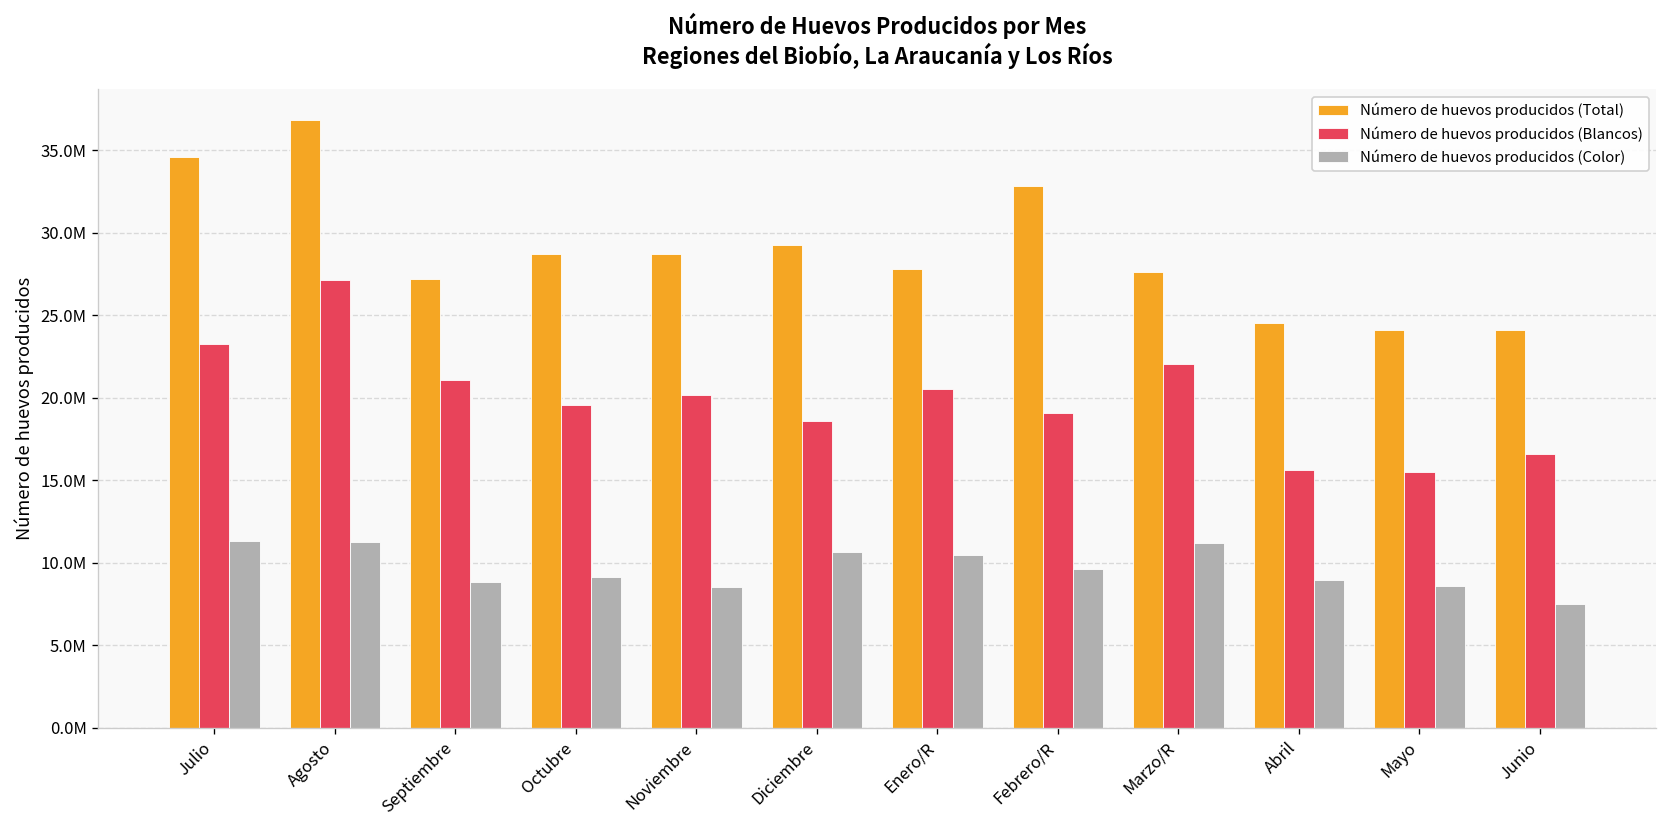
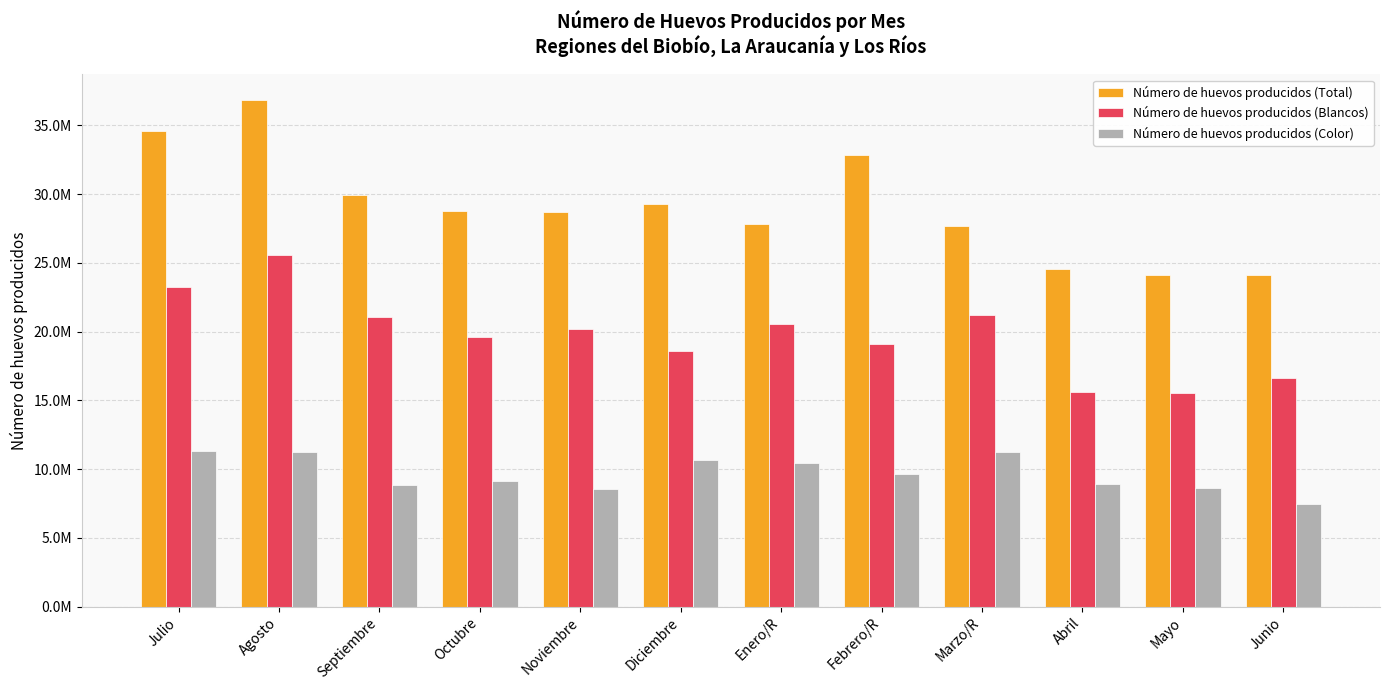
  {
    "Número de huevos producidos (Total)": {
      "Julio": 34600000,
      "Agosto": 36900000,
-     "Septiembre": 27200000,
+     "Septiembre": 29900000,
      "Octubre": 28700000,
      "Noviembre": 28700000,
      "Diciembre": 29300000,
      "Enero/R": 27800000,
      "Febrero/R": 32800000,
      "Marzo/R": 27600000,
      "Abril": 24600000,
      "Mayo": 24100000,
      "Junio": 24100000
    },
    "Número de huevos producidos (Blancos)": {
      "Julio": 23300000,
-     "Agosto": 27100000,
+     "Agosto": 25600000,
      "Septiembre": 21100000,
      "Octubre": 19600000,
      "Noviembre": 20200000,
      "Diciembre": 18600000,
      "Enero/R": 20500000,
      "Febrero/R": 19100000,
-     "Marzo/R": 22100000,
+     "Marzo/R": 21200000,
      "Abril": 15600000,
      "Mayo": 15500000,
      "Junio": 16600000
    },
    "Número de huevos producidos (Color)": {
      "Julio": 11300000,
      "Agosto": 11300000,
      "Septiembre": 8900000,
      "Octubre": 9100000,
      "Noviembre": 8500000,
      "Diciembre": 10700000,
      "Enero/R": 10500000,
      "Febrero/R": 9700000,
      "Marzo/R": 11200000,
      "Abril": 8900000,
      "Mayo": 8600000,
      "Junio": 7500000
    }
  }
